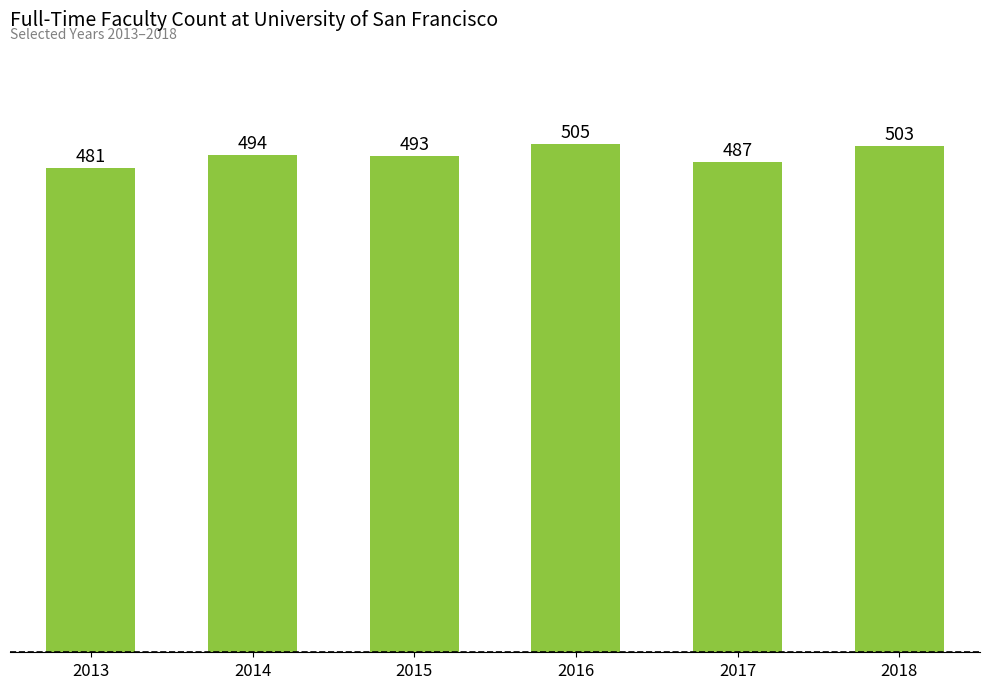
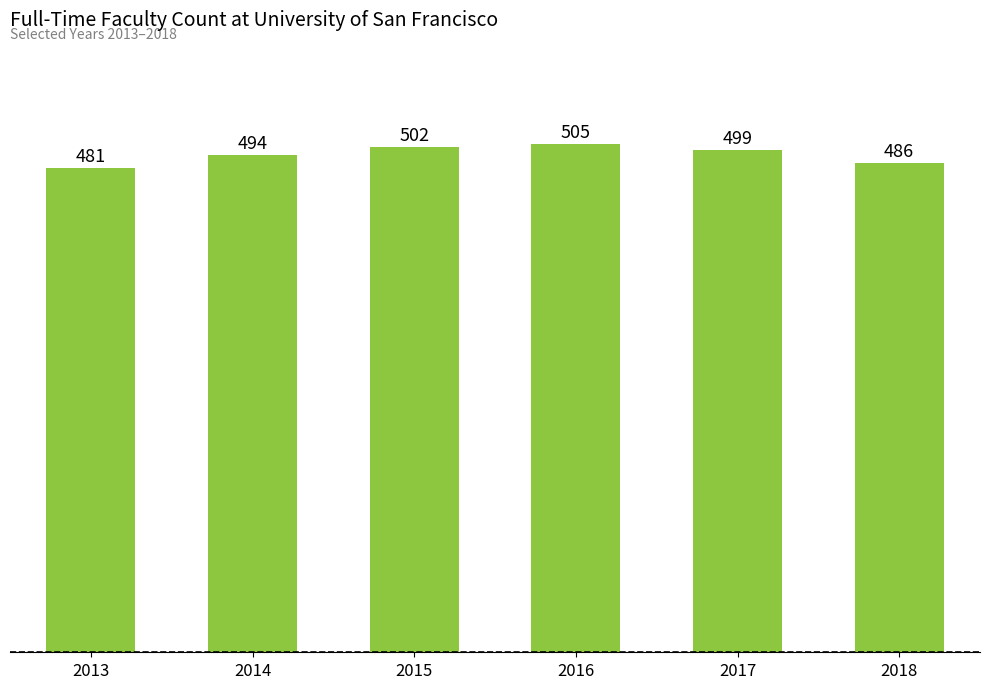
  {
    "2013": 481,
    "2014": 494,
-   "2015": 493,
+   "2015": 502,
    "2016": 505,
-   "2017": 487,
-   "2018": 503
+   "2017": 499,
+   "2018": 486
  }
